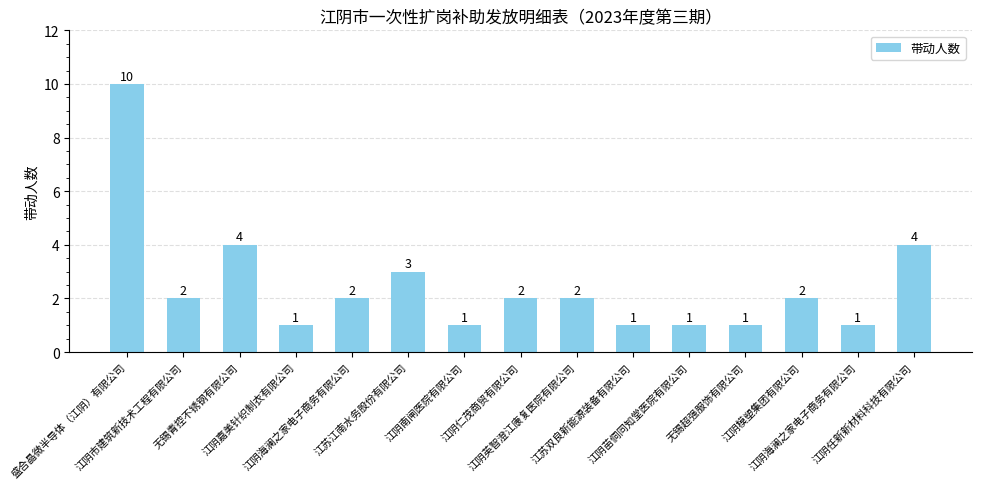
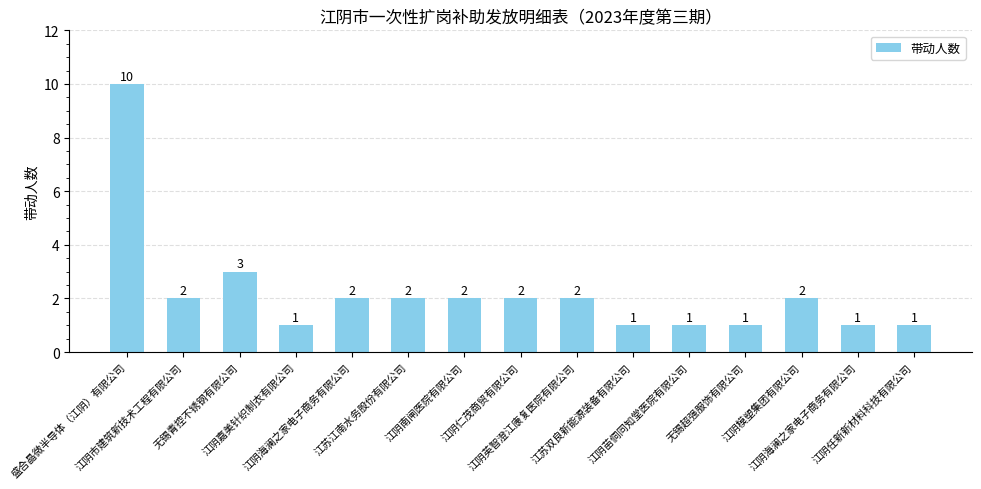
  {
    "盛合晶微半导体（江阴）有限公司": 10,
    "江阴市建筑新技术工程有限公司": 2,
-   "无锡青控不锈钢有限公司": 4,
+   "无锡青控不锈钢有限公司": 3,
    "江阴嘉美针织制衣有限公司": 1,
-   "江苏江南水务股份有限公司": 3,
-   "江阴南闸医院有限公司": 1,
+   "江苏江南水务股份有限公司": 2,
+   "江阴南闸医院有限公司": 2,
    "江阴仁茂商贸有限公司": 2,
    "江阴英智澄江康复医院有限公司": 2,
    "江苏双良新能源装备有限公司": 1,
    "江阴苗侗同知堂医院有限公司": 1,
    "无锡超强服饰有限公司": 1,
    "江阴模塑集团有限公司": 2,
-   "江阴任新新材料科技有限公司": 4
+   "江阴任新新材料科技有限公司": 1
  }
